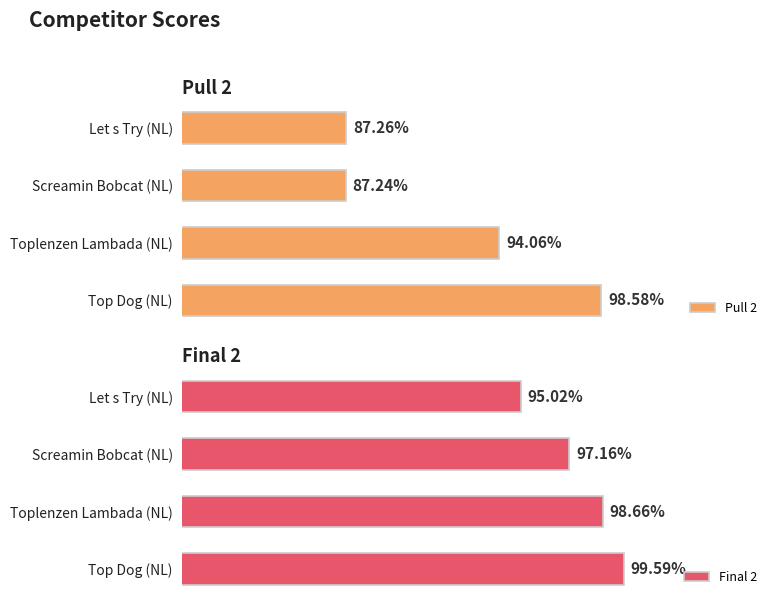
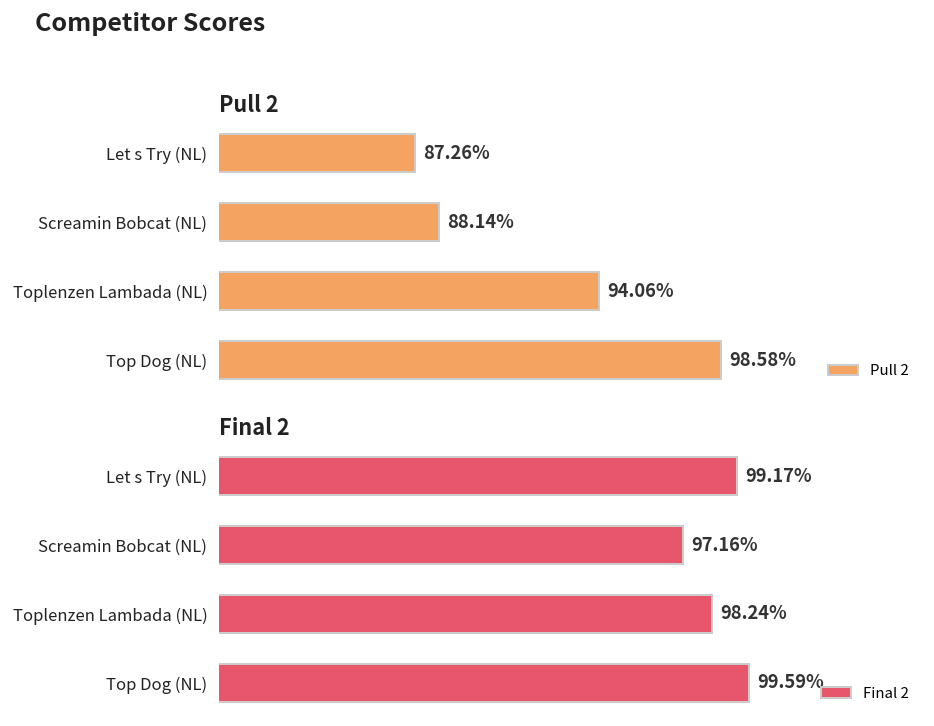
  {
    "Pull 2": {
      "Let s Try (NL)": "87.26%",
-     "Screamin Bobcat (NL)": "87.24%",
+     "Screamin Bobcat (NL)": "88.14%",
      "Toplenzen Lambada (NL)": "94.06%",
      "Top Dog (NL)": "98.58%"
    },
    "Final 2": {
-     "Let s Try (NL)": "95.02%",
+     "Let s Try (NL)": "99.17%",
      "Screamin Bobcat (NL)": "97.16%",
-     "Toplenzen Lambada (NL)": "98.66%",
+     "Toplenzen Lambada (NL)": "98.24%",
      "Top Dog (NL)": "99.59%"
    }
  }
